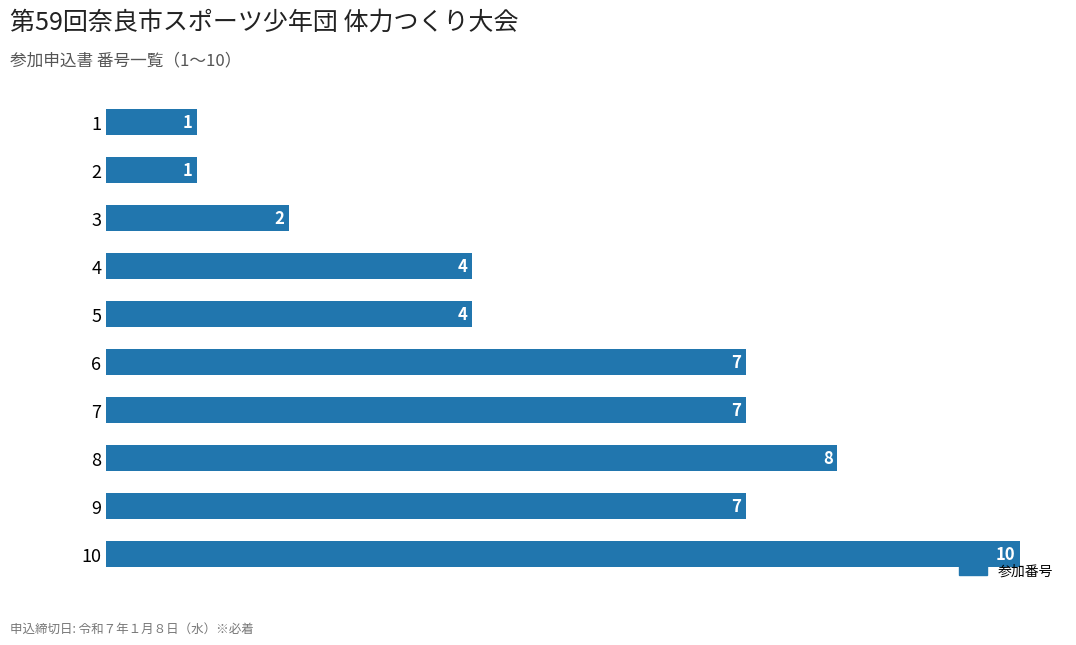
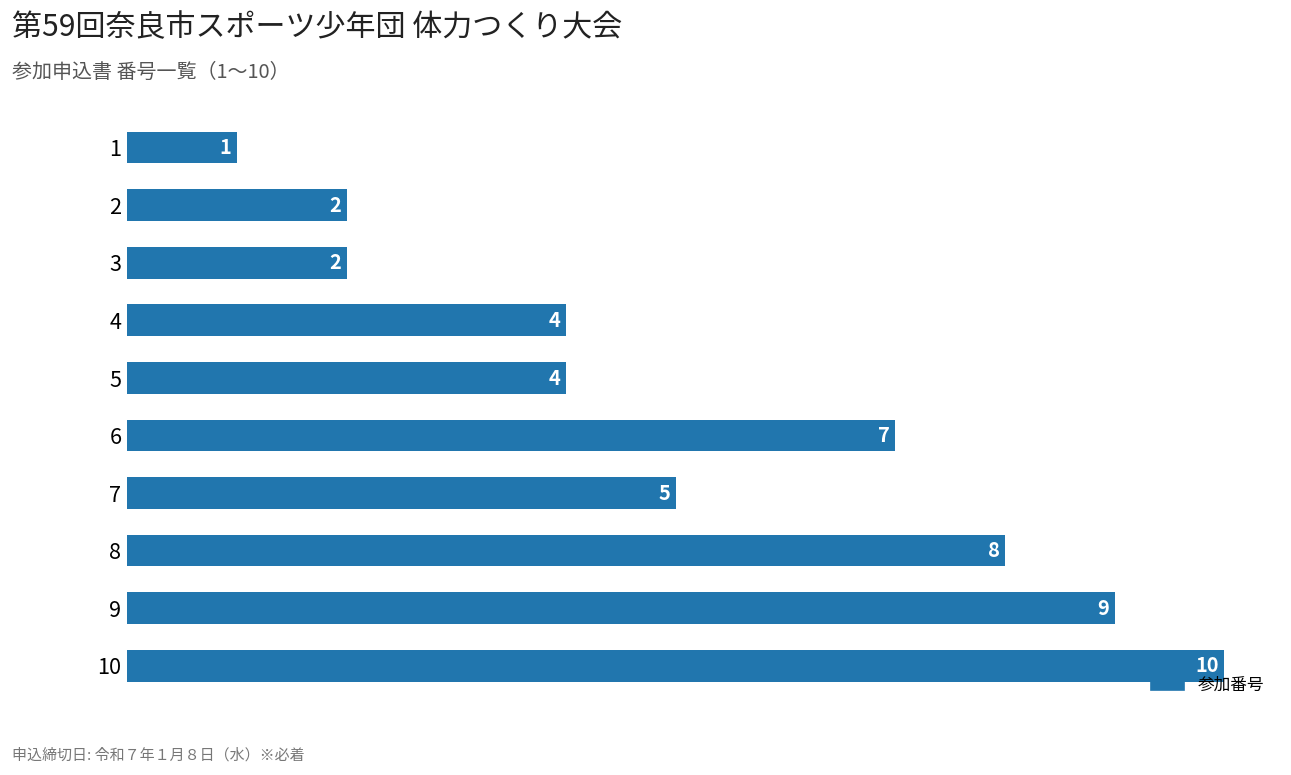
  {
    "1": 1,
-   "2": 1,
+   "2": 2,
    "3": 2,
    "4": 4,
    "5": 4,
    "6": 7,
-   "7": 7,
+   "7": 5,
    "8": 8,
-   "9": 7,
+   "9": 9,
    "10": 10
  }
